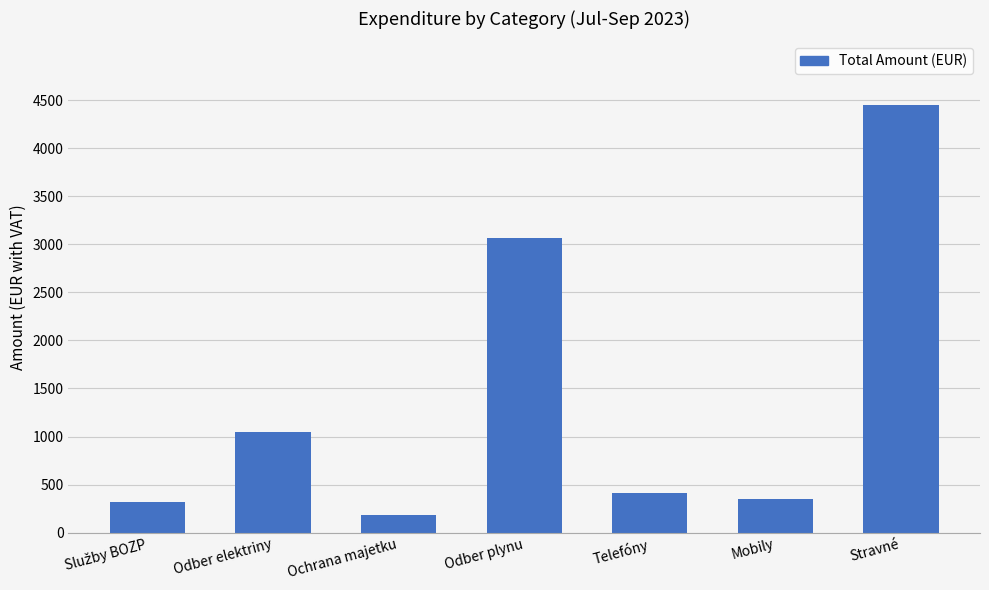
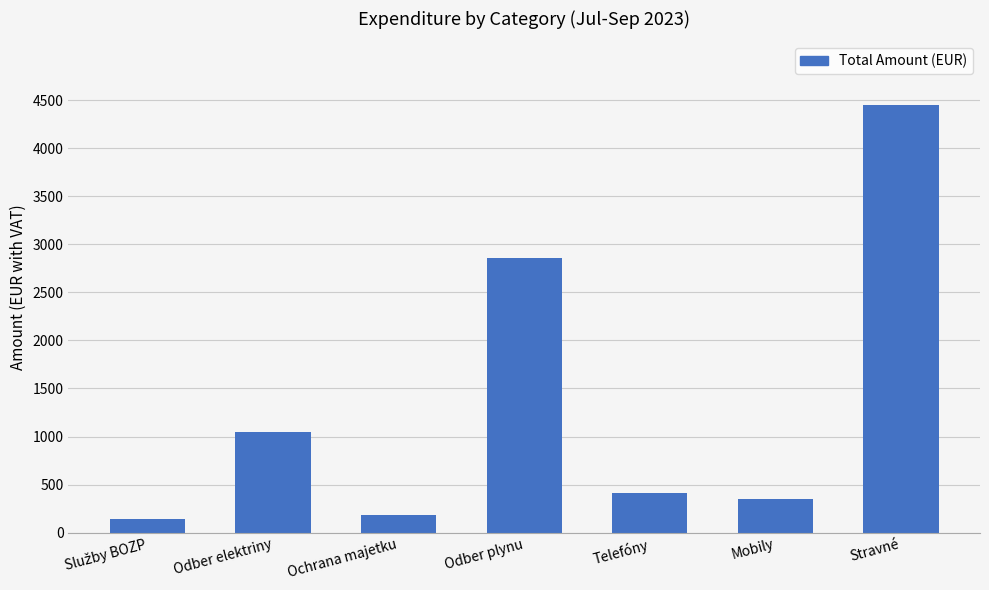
  {
-   "Služby BOZP": 300,
+   "Služby BOZP": 100,
    "Odber elektriny": 1000,
    "Ochrana majetku": 200,
-   "Odber plynu": 3100,
+   "Odber plynu": 2900,
    "Telefóny": 400,
    "Mobily": 300,
    "Stravné": 4400
  }
